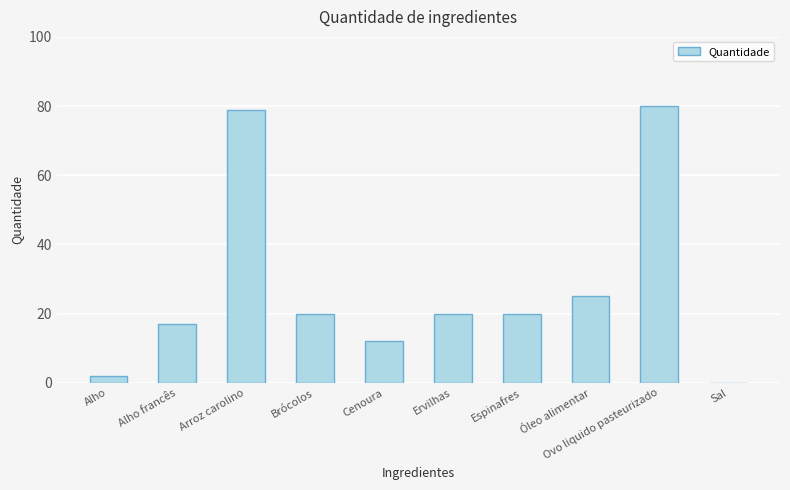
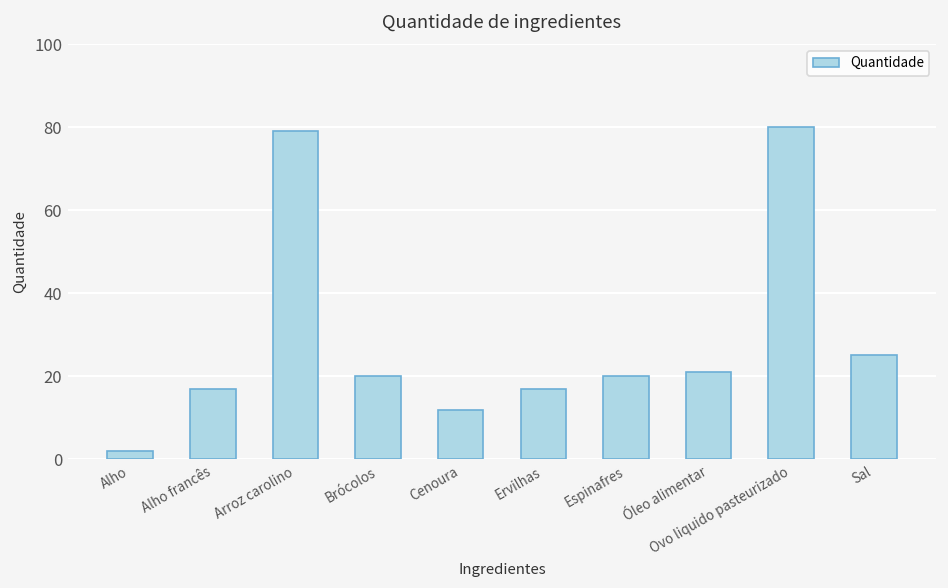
  {
    "Alho": 2,
    "Alho francês": 17,
    "Arroz carolino": 79,
    "Brócolos": 20,
    "Cenoura": 12,
-   "Ervilhas": 20,
+   "Ervilhas": 17,
    "Espinafres": 20,
-   "Óleo alimentar": 25,
+   "Óleo alimentar": 21,
    "Ovo liquido pasteurizado": 80,
-   "Sal": 0
+   "Sal": 25
  }
